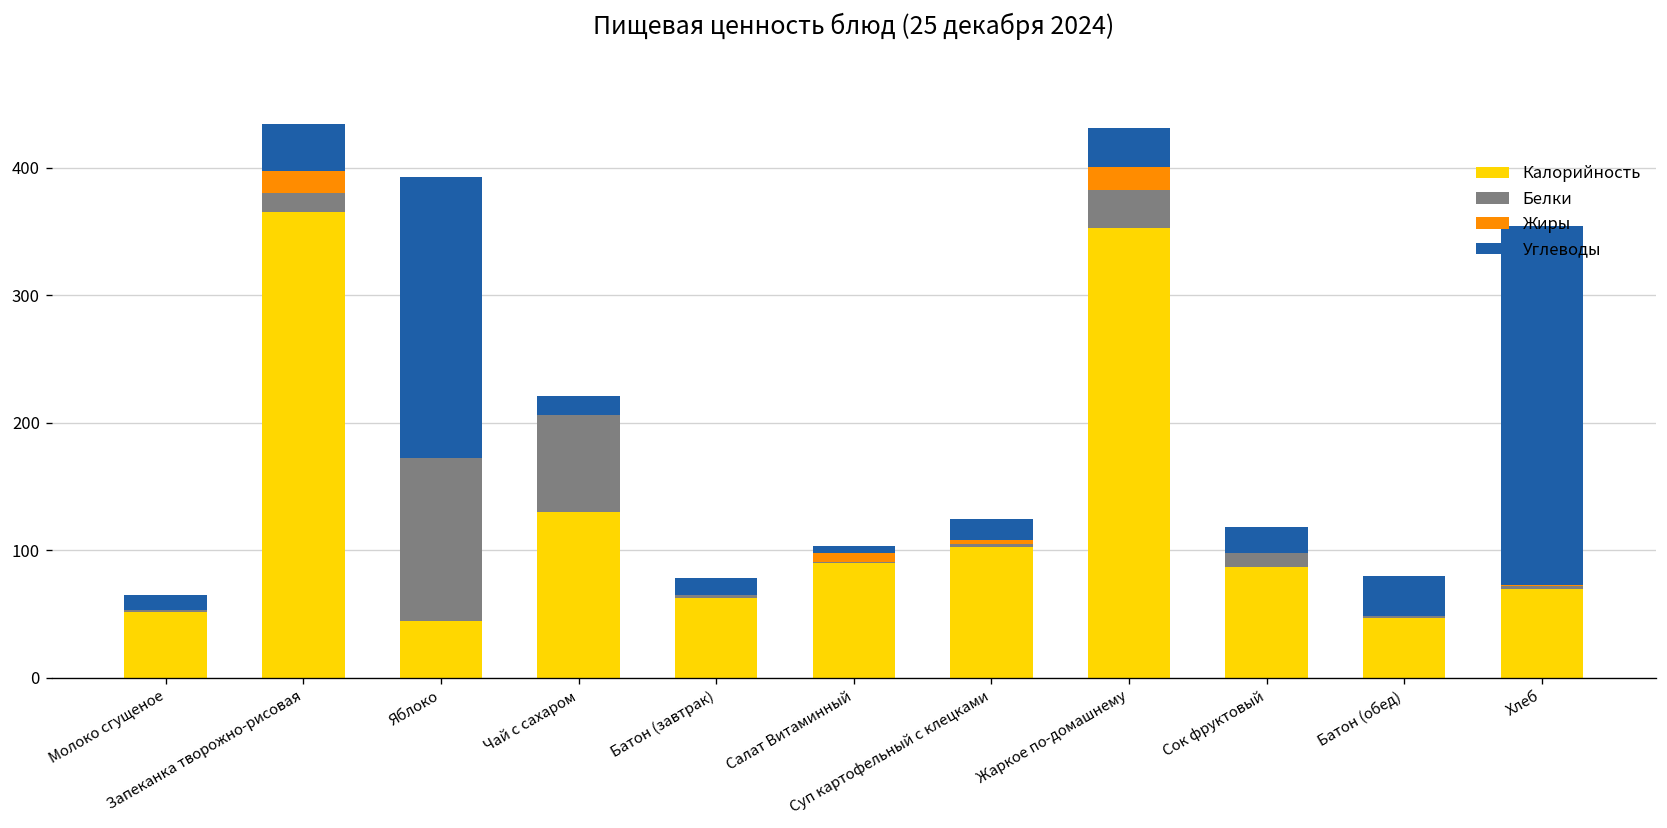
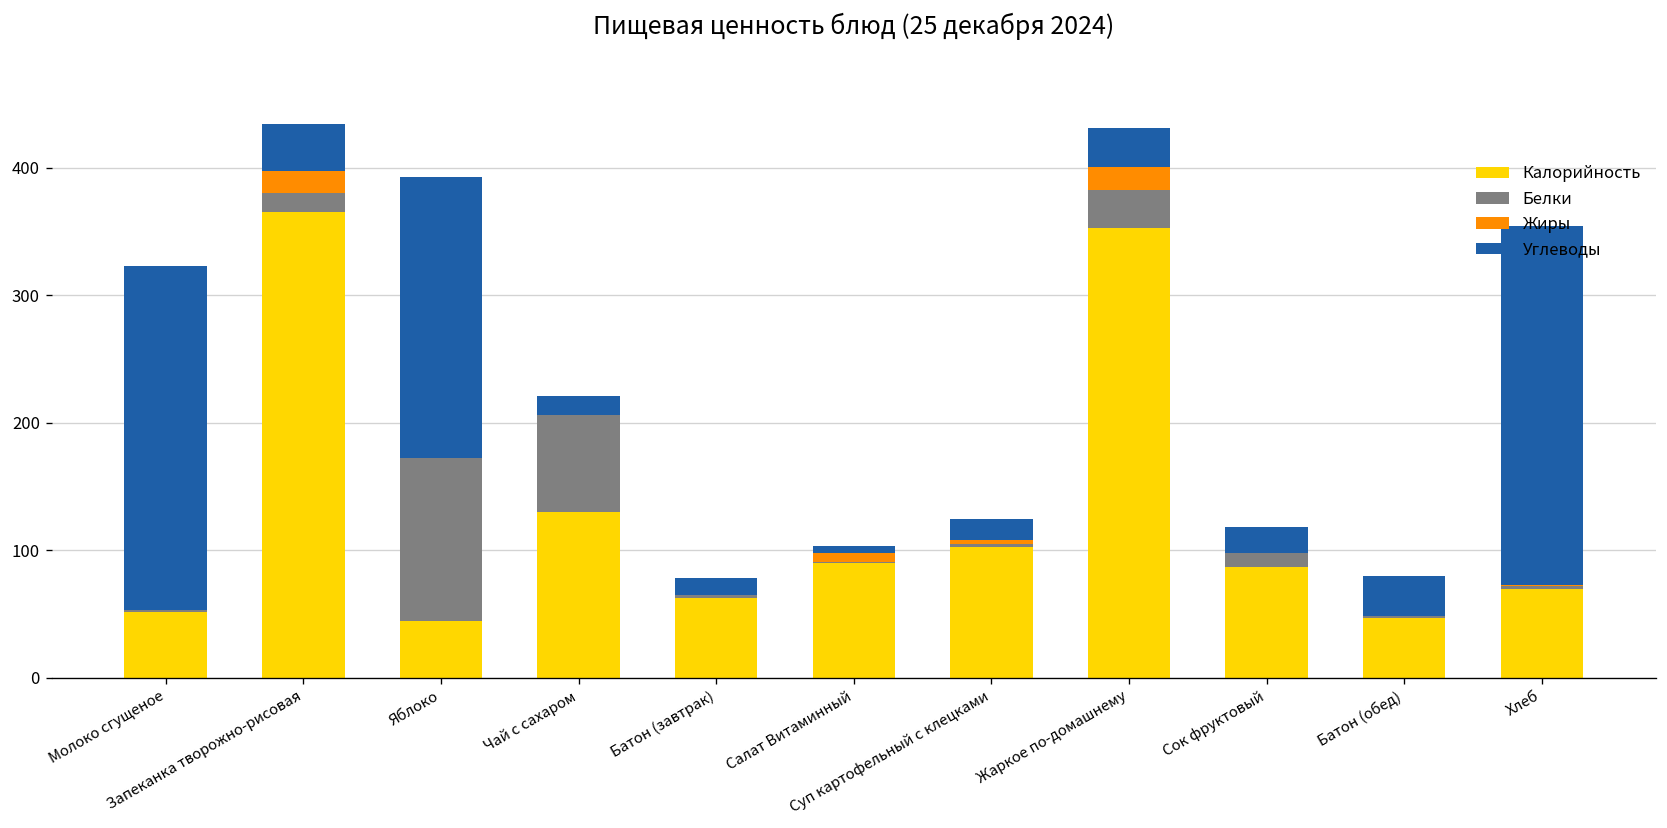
  {
    "Калорийность": {
      "Молоко сгущеное": 52,
      "Запеканка творожно-рисовая": 365,
      "Яблоко": 44,
      "Чай с сахаром": 130,
      "Батон (завтрак)": 63,
      "Салат Витаминный": 90,
      "Суп картофельный с клецками": 102,
      "Жаркое по-домашнему": 353,
      "Сок фруктовый": 87,
      "Батон (обед)": 47,
      "Хлеб": 70
    },
    "Белки": {
      "Запеканка творожно-рисовая": 15,
      "Яблоко": 128,
      "Чай с сахаром": 76,
      "Суп картофельный с клецками": 3,
      "Жаркое по-домашнему": 30,
      "Сок фруктовый": 11,
      "Хлеб": 3
    },
    "Жиры": {
      "Молоко сгущеное": 0,
      "Запеканка творожно-рисовая": 17,
      "Салат Витаминный": 7,
      "Суп картофельный с клецками": 3,
      "Жаркое по-домашнему": 18
    },
    "Углеводы": {
-     "Молоко сгущеное": 11,
+     "Молоко сгущеное": 270,
      "Запеканка творожно-рисовая": 37,
      "Яблоко": 220,
      "Чай с сахаром": 15,
      "Батон (завтрак)": 13,
      "Салат Витаминный": 5,
      "Суп картофельный с клецками": 17,
      "Жаркое по-домашнему": 31,
      "Сок фруктовый": 20,
      "Батон (обед)": 32,
      "Хлеб": 282
    }
  }
